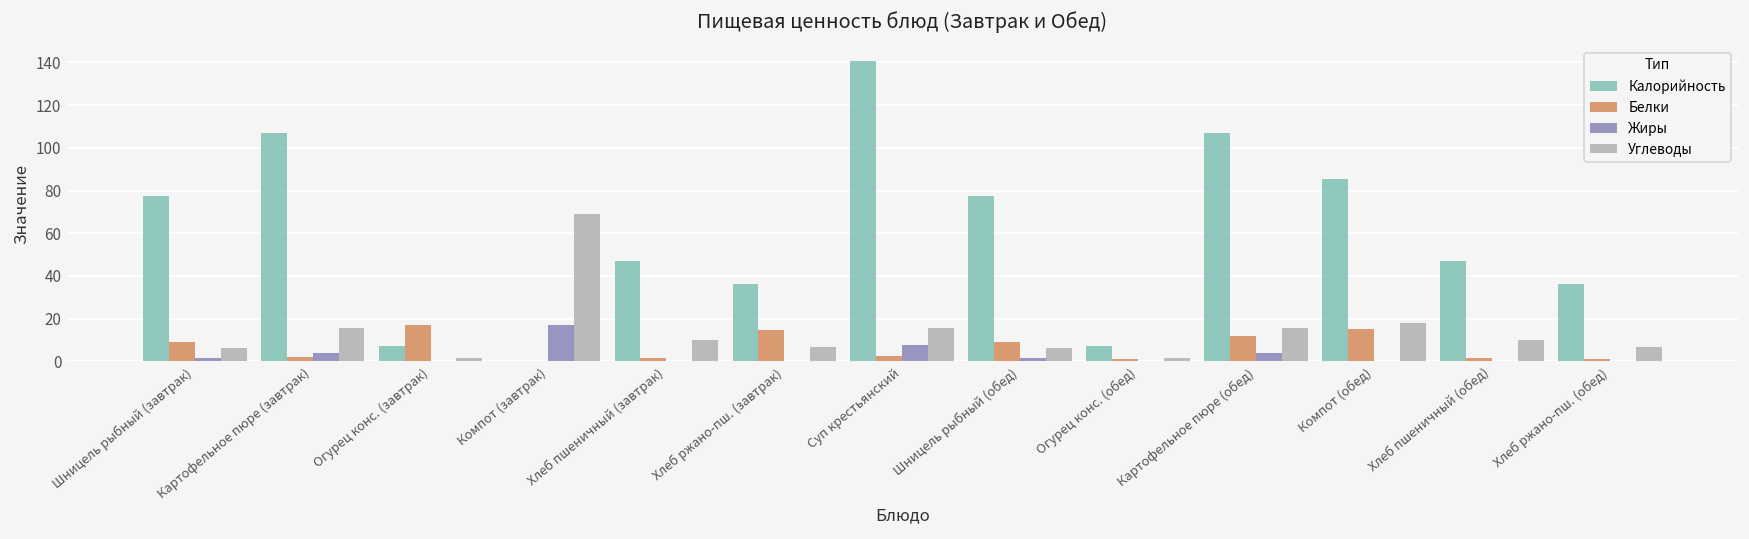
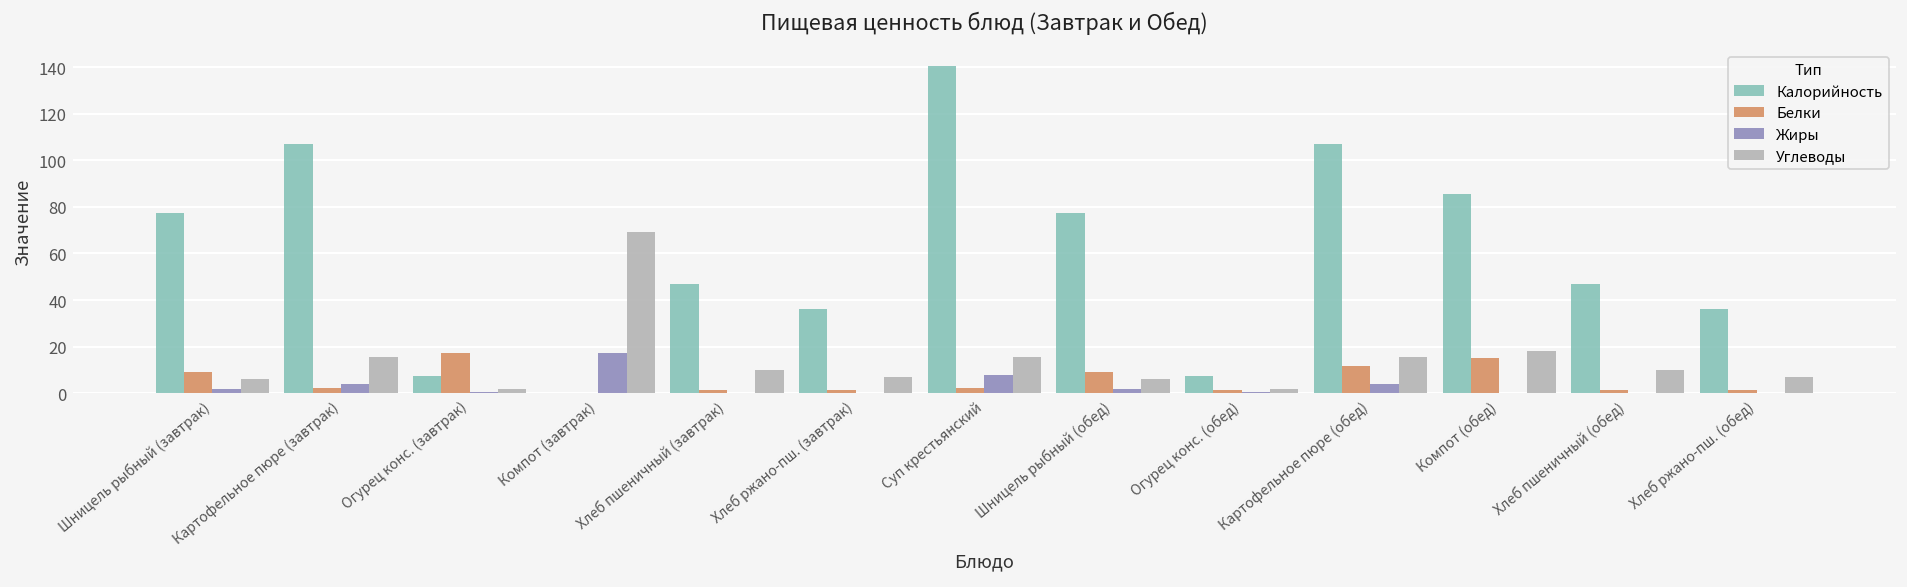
  {
    "Белки": {
      "Шницель рыбный (завтрак)": 9,
      "Картофельное пюре (завтрак)": 2,
      "Огурец конс. (завтрак)": 17,
      "Хлеб пшеничный (завтрак)": 2,
-     "Хлеб ржано-пш. (завтрак)": 15,
+     "Хлеб ржано-пш. (завтрак)": 1,
      "Суп крестьянский": 2,
      "Шницель рыбный (обед)": 9,
      "Картофельное пюре (обед)": 12,
      "Компот (обед)": 15,
      "Хлеб пшеничный (обед)": 2,
      "Хлеб ржано-пш. (обед)": 1
    }
  }
